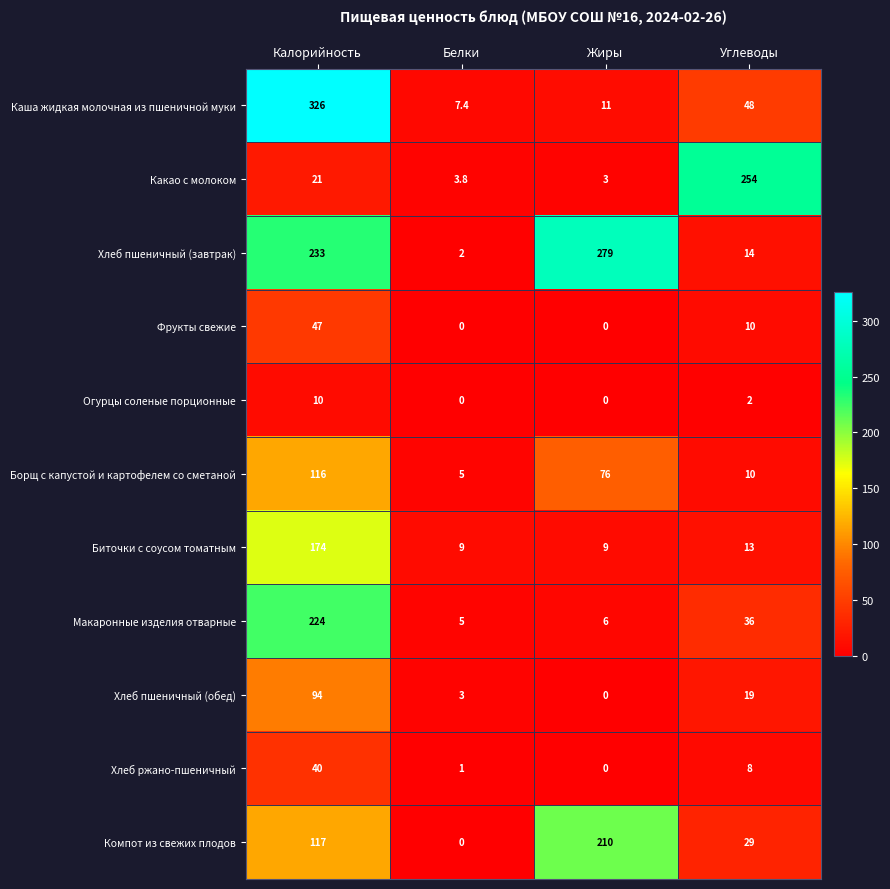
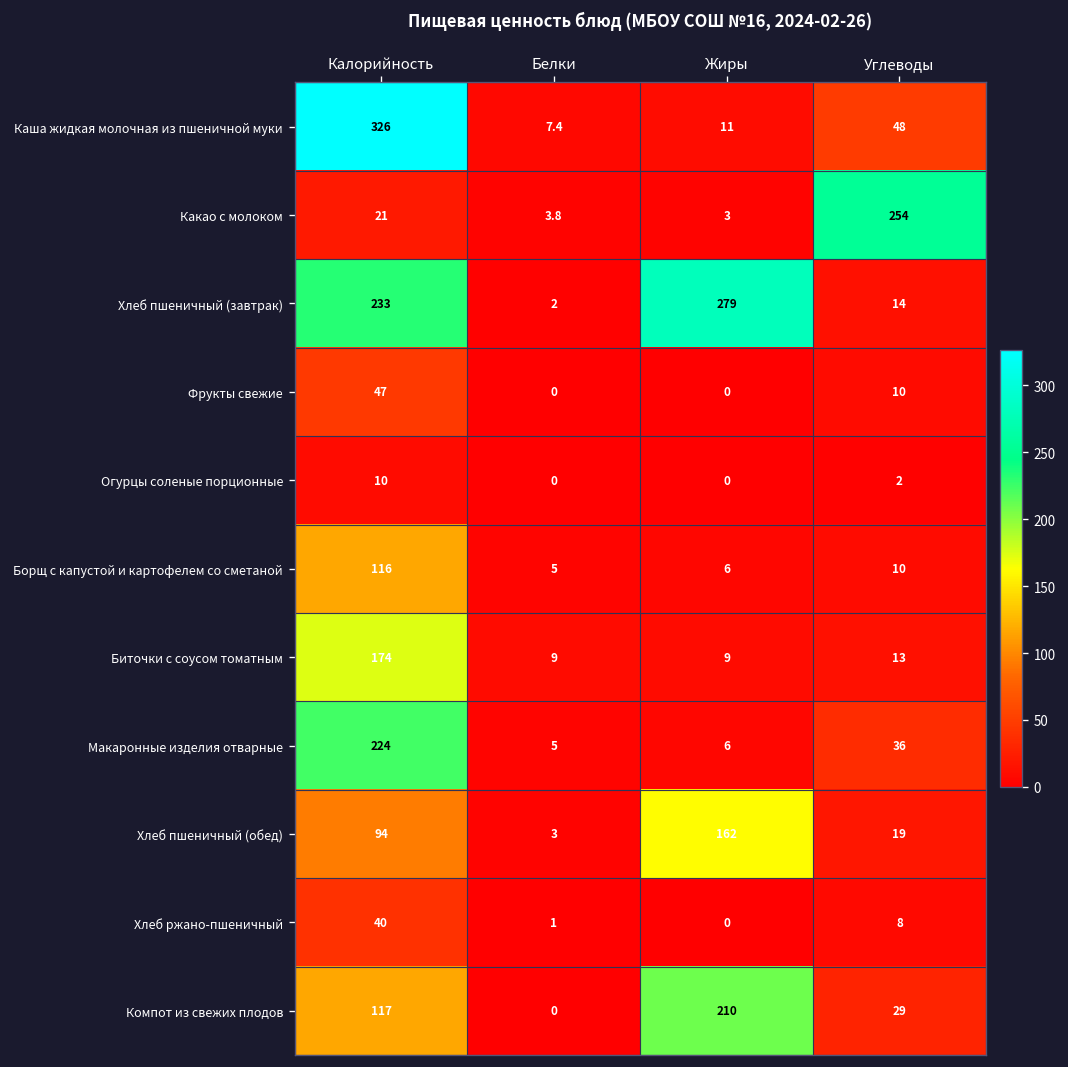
  {
    "Каша жидкая молочная из пшеничной муки": {
      "Калорийность": 326,
      "Белки": 7.4,
      "Жиры": 11,
      "Углеводы": 48
    },
    "Какао с молоком": {
      "Калорийность": 21,
      "Белки": 3.8,
      "Жиры": 3,
      "Углеводы": 254
    },
    "Хлеб пшеничный (завтрак)": {
      "Калорийность": 233,
      "Белки": 2,
      "Жиры": 279,
      "Углеводы": 14
    },
    "Фрукты свежие": {
      "Калорийность": 47,
      "Белки": 0,
      "Жиры": 0,
      "Углеводы": 10
    },
    "Огурцы соленые порционные": {
      "Калорийность": 10,
      "Белки": 0,
      "Жиры": 0,
      "Углеводы": 2
    },
    "Борщ с капустой и картофелем со сметаной": {
      "Калорийность": 116,
      "Белки": 5,
-     "Жиры": 76,
+     "Жиры": 6,
      "Углеводы": 10
    },
    "Биточки с соусом томатным": {
      "Калорийность": 174,
      "Белки": 9,
      "Жиры": 9,
      "Углеводы": 13
    },
    "Макаронные изделия отварные": {
      "Калорийность": 224,
      "Белки": 5,
      "Жиры": 6,
      "Углеводы": 36
    },
    "Хлеб пшеничный (обед)": {
      "Калорийность": 94,
      "Белки": 3,
-     "Жиры": 0,
+     "Жиры": 162,
      "Углеводы": 19
    },
    "Хлеб ржано-пшеничный": {
      "Калорийность": 40,
      "Белки": 1,
      "Жиры": 0,
      "Углеводы": 8
    },
    "Компот из свежих плодов": {
      "Калорийность": 117,
      "Белки": 0,
      "Жиры": 210,
      "Углеводы": 29
    }
  }
